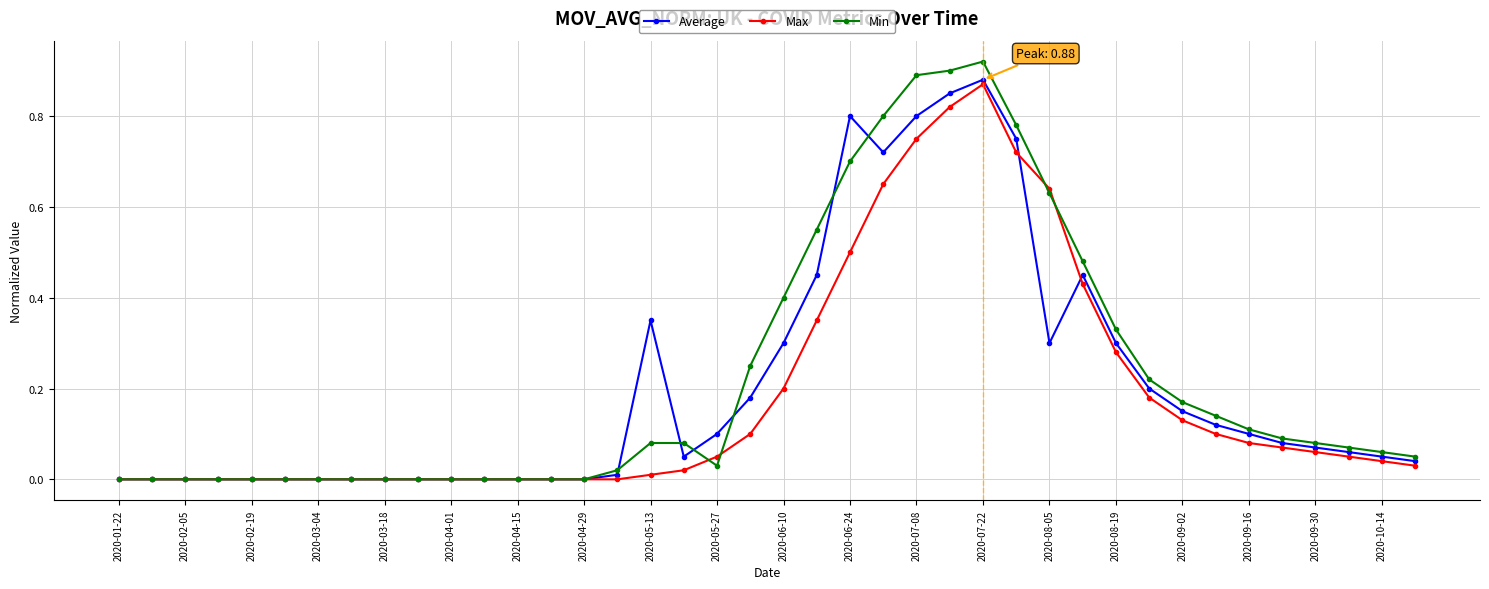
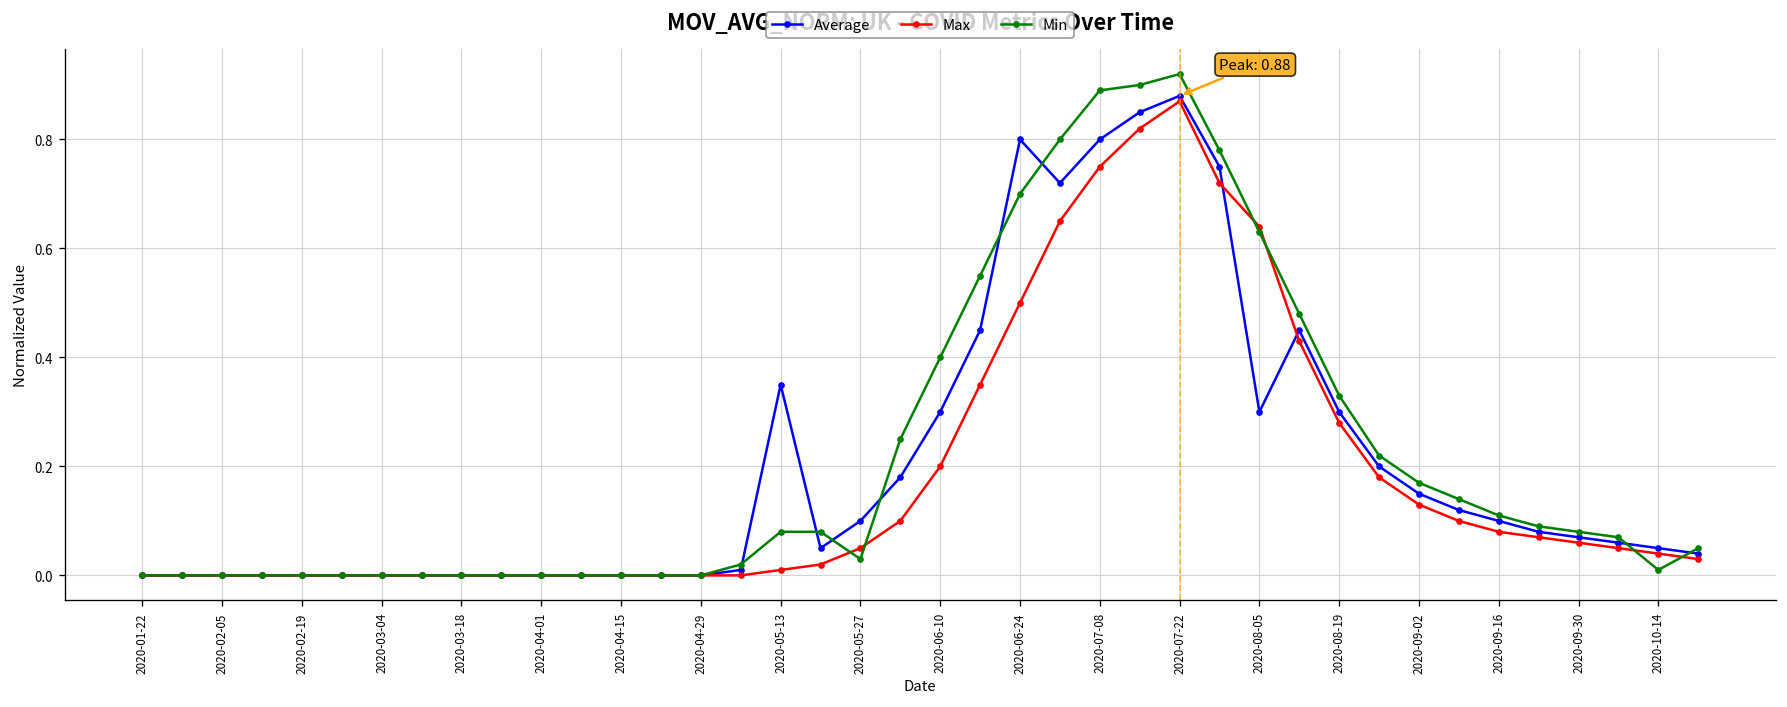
  {
    "Average": {
      "2020-05-13": 0.35,
      "2020-05-27": 0.10,
      "2020-06-10": 0.30,
      "2020-06-24": 0.80,
      "2020-07-08": 0.80,
      "2020-08-05": 0.30,
      "2020-08-19": 0.30,
      "2020-09-02": 0.15,
      "2020-09-16": 0.10,
      "2020-09-30": 0.07,
      "2020-10-14": 0.05
    },
    "Max": {
      "2020-05-13": 0.01,
      "2020-05-27": 0.05,
      "2020-06-10": 0.20,
      "2020-06-24": 0.50,
      "2020-07-08": 0.75,
      "2020-07-22": 0.87,
      "2020-08-05": 0.64,
      "2020-08-19": 0.28,
      "2020-09-02": 0.13,
      "2020-09-16": 0.08,
      "2020-09-30": 0.06,
      "2020-10-14": 0.04
    },
    "Min": {
      "2020-05-13": 0.08,
      "2020-05-27": 0.03,
      "2020-06-10": 0.40,
      "2020-06-24": 0.70,
      "2020-07-08": 0.89,
      "2020-08-05": 0.63,
      "2020-08-19": 0.33,
      "2020-09-02": 0.17,
      "2020-09-16": 0.11,
      "2020-09-30": 0.08,
-     "2020-10-14": 0.06
+     "2020-10-14": 0.01
    }
  }
